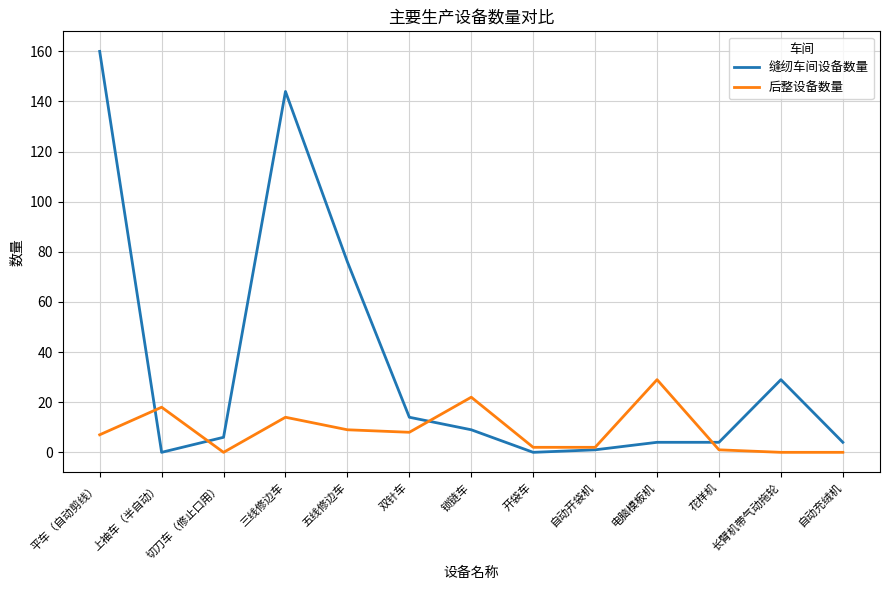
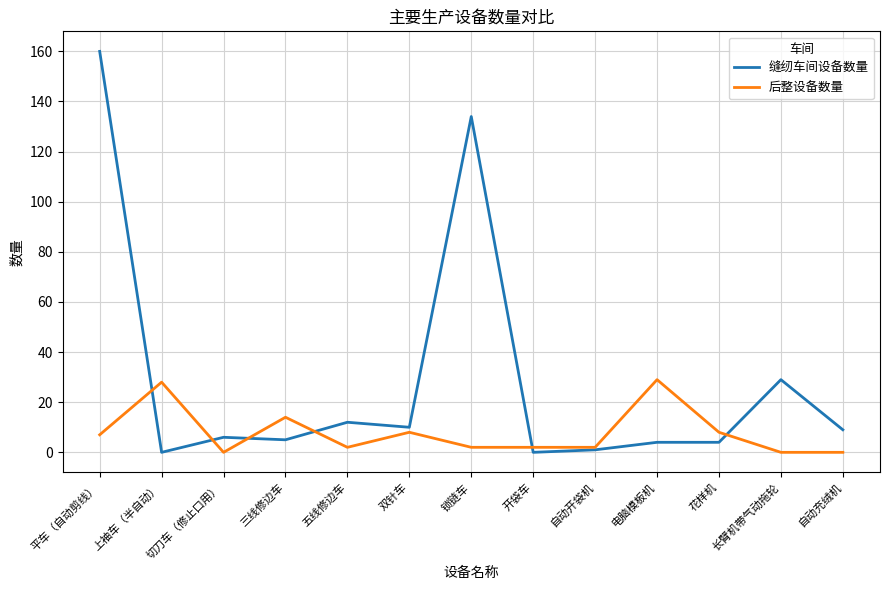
  {
    "缝纫车间设备数量": {
      "平车（自动剪线）": 160,
      "上袖车（半自动）": 0,
      "切刀车（修止口用）": 6,
-     "三线修边车": 144,
-     "五线修边车": 76,
-     "双针车": 14,
-     "锁链车": 9,
+     "三线修边车": 5,
+     "五线修边车": 12,
+     "双针车": 10,
+     "锁链车": 134,
      "开袋车": 0,
      "电脑模板机": 4,
      "花样机": 4,
      "长臂机带气动拖轮": 29,
-     "自动充绒机": 4
+     "自动充绒机": 9
    },
    "后整设备数量": {
      "平车（自动剪线）": 7,
-     "上袖车（半自动）": 18,
+     "上袖车（半自动）": 28,
      "切刀车（修止口用）": 0,
      "三线修边车": 14,
-     "五线修边车": 9,
+     "五线修边车": 2,
      "双针车": 8,
-     "锁链车": 22,
+     "锁链车": 2,
      "开袋车": 2,
      "电脑模板机": 29,
-     "花样机": 1,
+     "花样机": 8,
      "长臂机带气动拖轮": 0,
      "自动充绒机": 0
    }
  }
